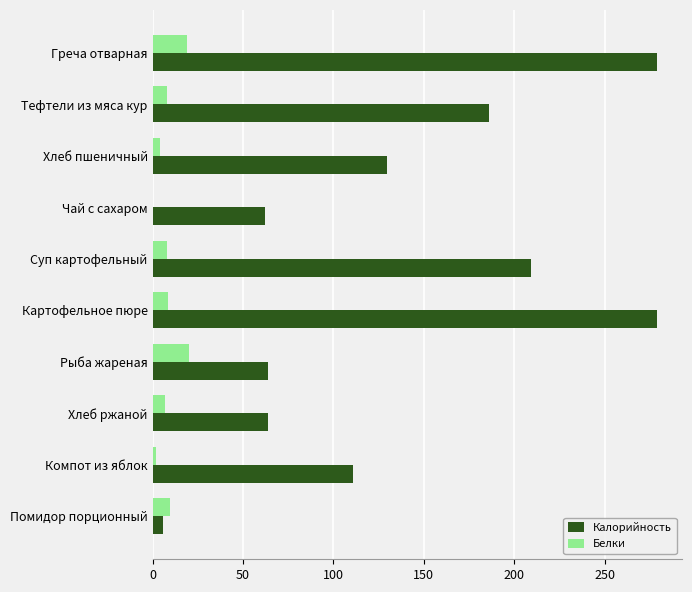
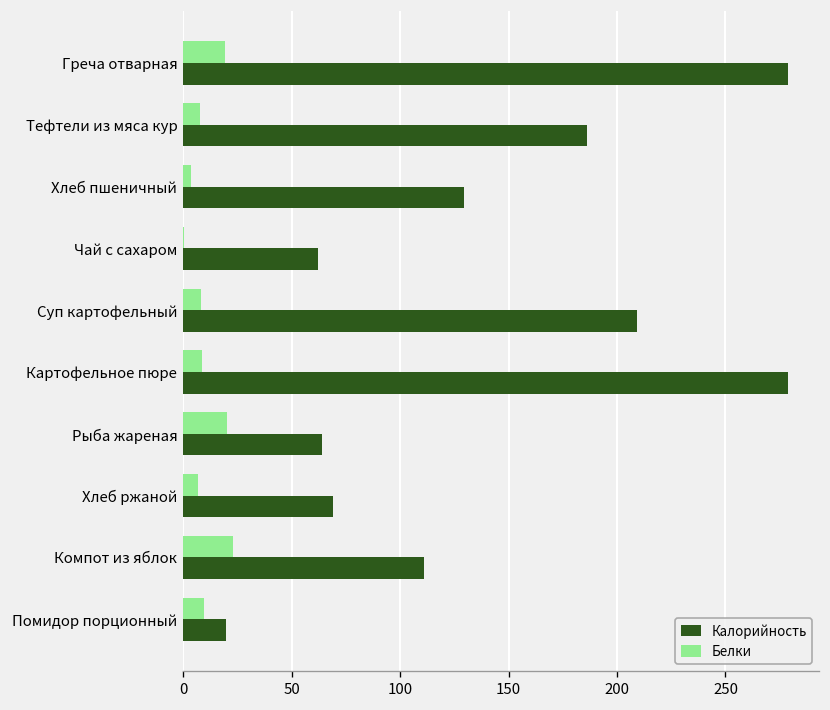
  {
    "Калорийность": {
      "Греча отварная": 279,
      "Тефтели из мяса кур": 186,
      "Хлеб пшеничный": 130,
      "Чай с сахаром": 62,
      "Суп картофельный": 209,
      "Картофельное пюре": 279,
      "Рыба жареная": 64,
-     "Хлеб ржаной": 64,
+     "Хлеб ржаной": 69,
      "Компот из яблок": 111,
-     "Помидор порционный": 6
+     "Помидор порционный": 20
    },
    "Белки": {
      "Греча отварная": 19,
      "Тефтели из мяса кур": 8,
      "Хлеб пшеничный": 4,
      "Суп картофельный": 8,
      "Картофельное пюре": 9,
      "Рыба жареная": 20,
      "Хлеб ржаной": 7,
-     "Компот из яблок": 2,
+     "Компот из яблок": 23,
      "Помидор порционный": 9
    }
  }
